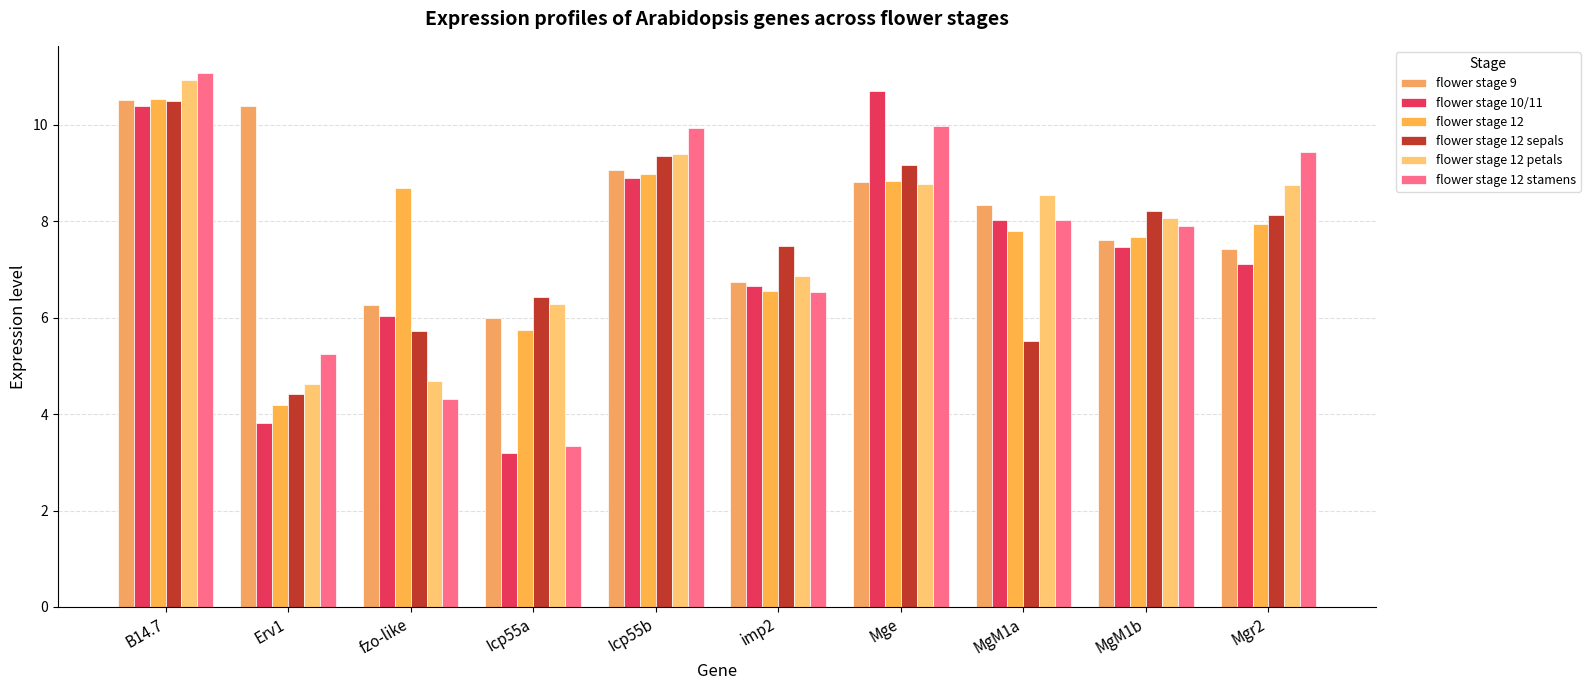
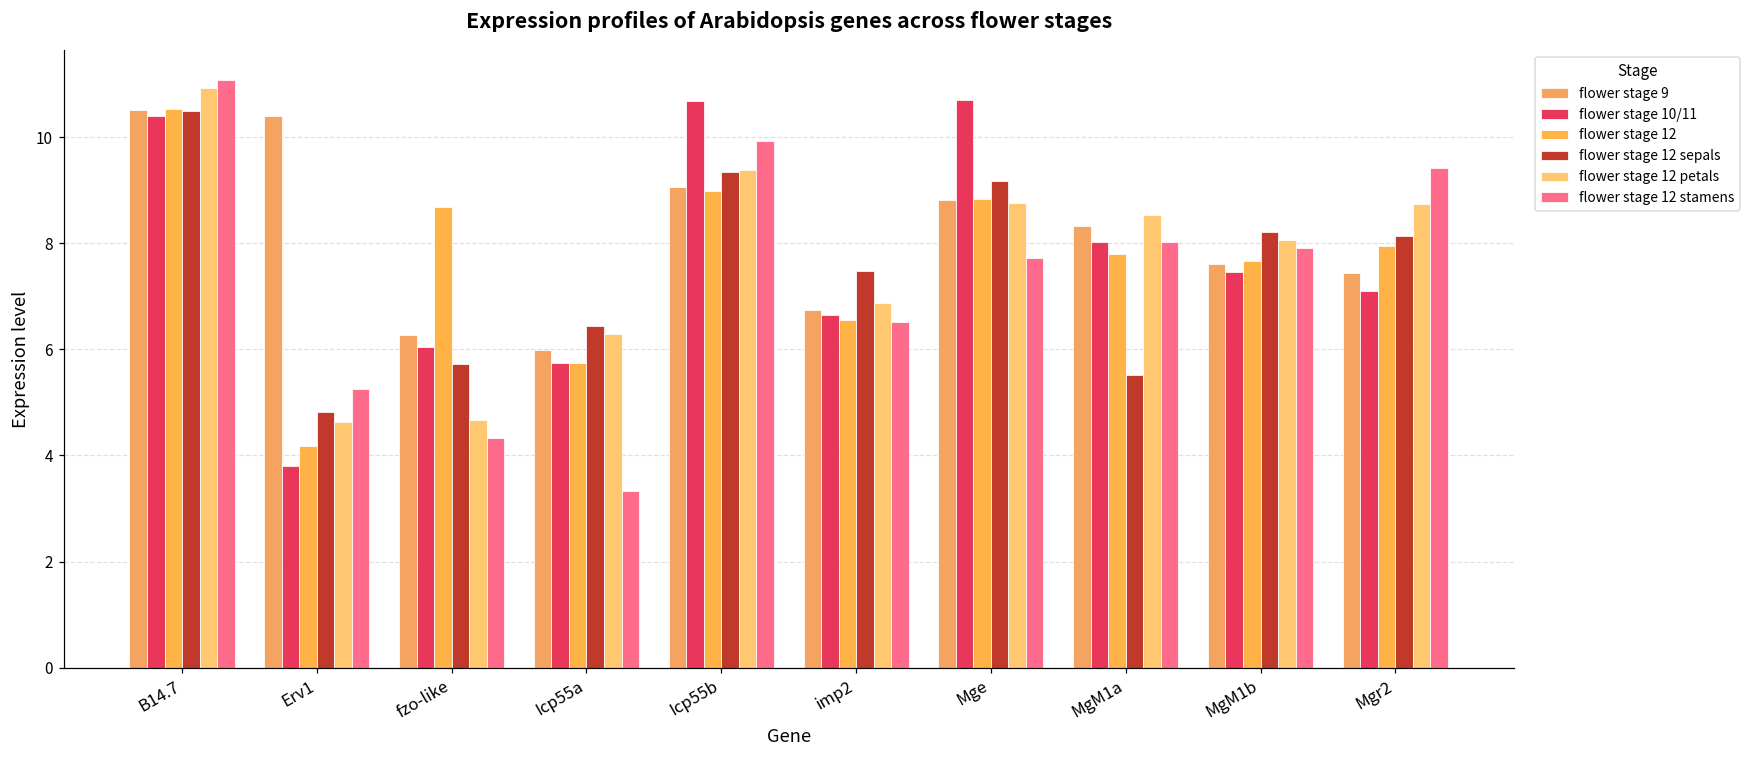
  {
    "flower stage 10/11": {
      "B14.7": 10.4,
      "Erv1": 3.8,
      "fzo-like": 6.0,
-     "Icp55a": 3.2,
-     "Icp55b": 8.9,
+     "Icp55a": 5.7,
+     "Icp55b": 10.7,
      "imp2": 6.7,
      "Mge": 10.7,
      "MgM1a": 8.0,
      "MgM1b": 7.5,
      "Mgr2": 7.1
    },
    "flower stage 12 sepals": {
      "B14.7": 10.5,
-     "Erv1": 4.4,
+     "Erv1": 4.8,
      "fzo-like": 5.7,
      "Icp55a": 6.4,
      "Icp55b": 9.3,
      "imp2": 7.5,
      "Mge": 9.2,
      "MgM1a": 5.5,
      "MgM1b": 8.2,
      "Mgr2": 8.1
    },
    "flower stage 12 stamens": {
      "B14.7": 11.1,
      "Erv1": 5.2,
      "fzo-like": 4.3,
      "Icp55a": 3.3,
      "Icp55b": 9.9,
      "imp2": 6.5,
-     "Mge": 10.0,
+     "Mge": 7.7,
      "MgM1a": 8.0,
      "MgM1b": 7.9,
      "Mgr2": 9.4
    }
  }
